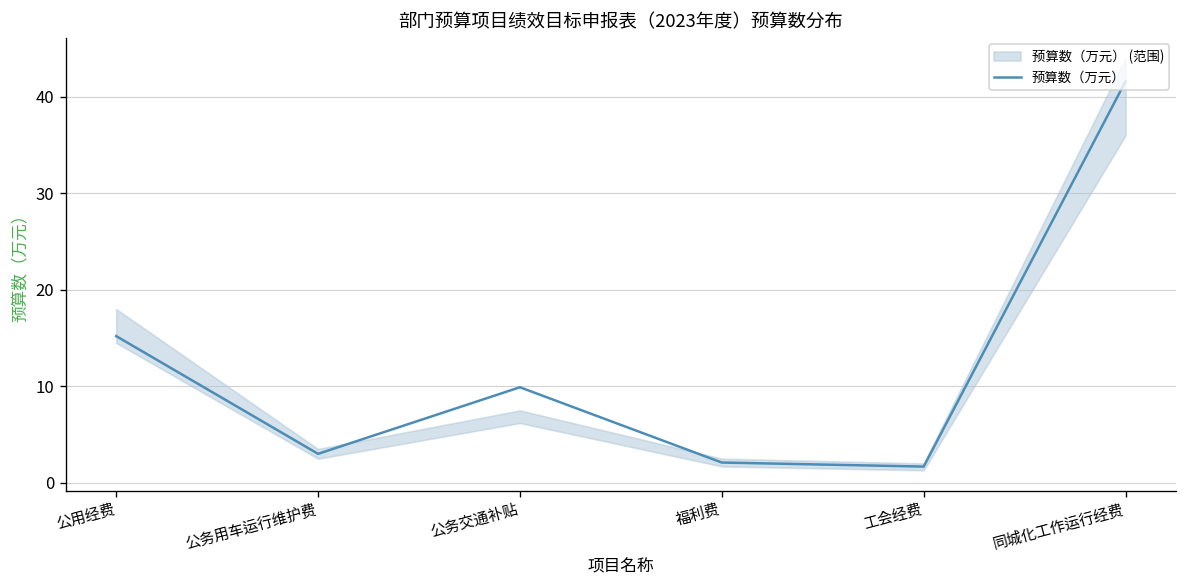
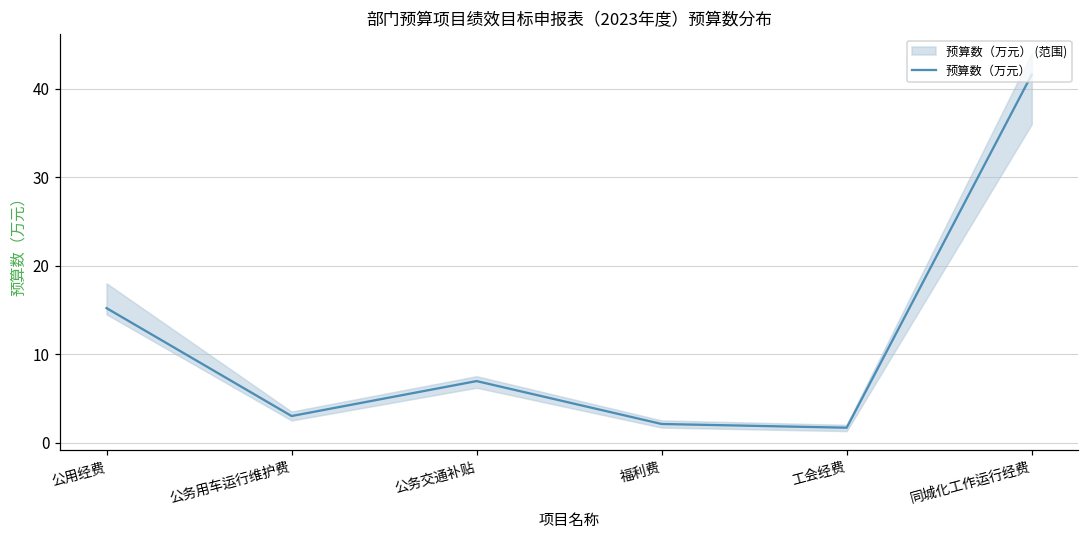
  {
    "预算数（万元）": {
      "公用经费": 15,
      "公务用车运行维护费": 3,
-     "公务交通补贴": 10,
+     "公务交通补贴": 7,
      "福利费": 2
    }
  }
